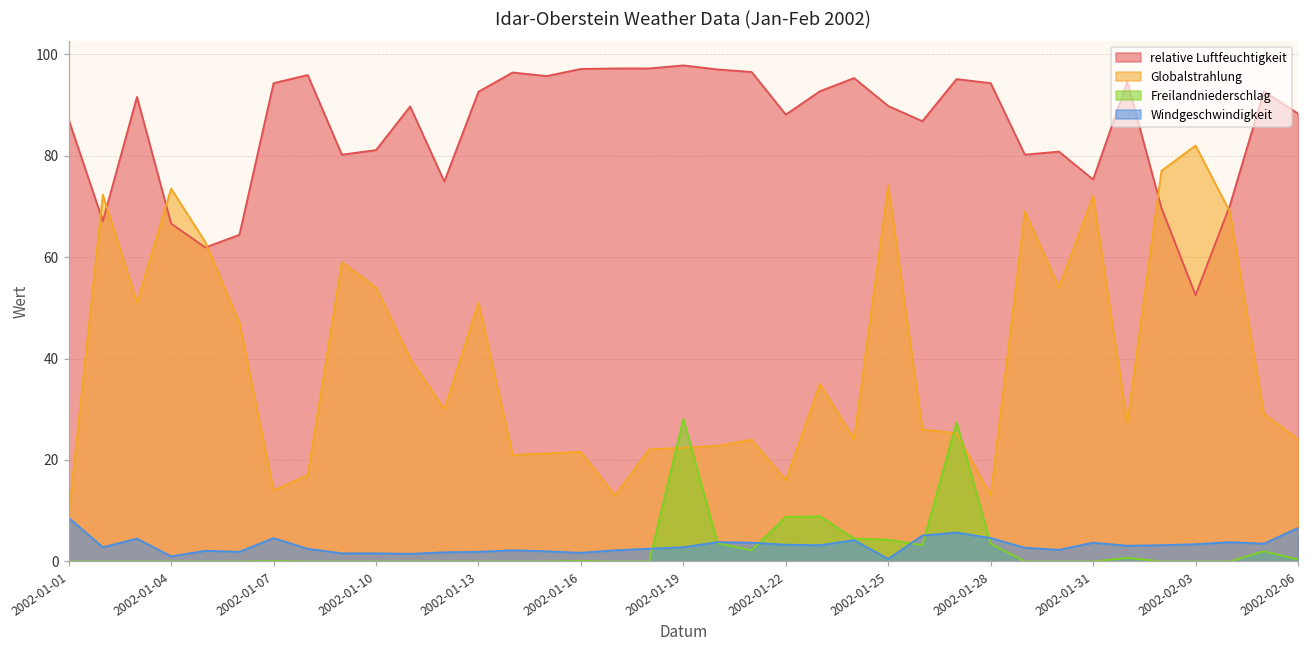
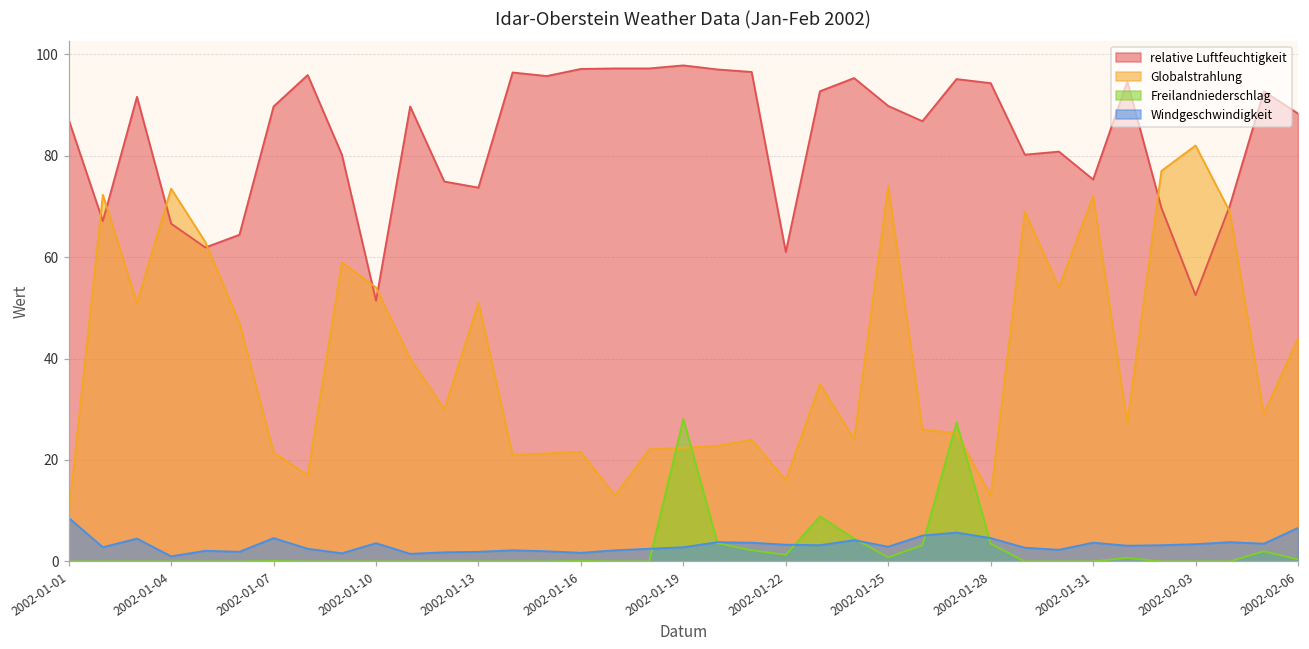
  {
    "relative Luftfeuchtigkeit": {
      "2002-01-01": 87,
      "2002-01-04": 67,
-     "2002-01-07": 94,
-     "2002-01-10": 81,
-     "2002-01-13": 93,
+     "2002-01-07": 90,
+     "2002-01-10": 51,
+     "2002-01-13": 74,
      "2002-01-16": 97,
      "2002-01-19": 98,
-     "2002-01-22": 88,
+     "2002-01-22": 61,
      "2002-01-25": 90,
      "2002-01-28": 94,
      "2002-01-31": 75,
      "2002-02-03": 53,
      "2002-02-06": 88
    },
    "Globalstrahlung": {
      "2002-01-01": 9,
      "2002-01-04": 74,
-     "2002-01-07": 14,
+     "2002-01-07": 22,
      "2002-01-10": 54,
      "2002-01-13": 51,
      "2002-01-16": 22,
      "2002-01-19": 22,
      "2002-01-22": 16,
      "2002-01-25": 74,
      "2002-01-28": 13,
      "2002-01-31": 72,
      "2002-02-03": 82,
-     "2002-02-06": 24
+     "2002-02-06": 44
    },
    "Freilandniederschlag": {
      "2002-01-01": 0,
      "2002-01-04": 0,
      "2002-01-07": 0,
      "2002-01-10": 0,
      "2002-01-13": 0,
      "2002-01-16": 0,
      "2002-01-19": 28,
-     "2002-01-22": 9,
-     "2002-01-25": 4,
+     "2002-01-22": 1,
+     "2002-01-25": 1,
      "2002-01-28": 4,
      "2002-01-31": 0,
      "2002-02-03": 0,
      "2002-02-06": 0
    },
    "Windgeschwindigkeit": {
      "2002-01-01": 9,
      "2002-01-04": 1,
      "2002-01-07": 5,
-     "2002-01-10": 2,
+     "2002-01-10": 4,
      "2002-01-13": 2,
      "2002-01-16": 2,
      "2002-01-19": 3,
      "2002-01-22": 3,
-     "2002-01-25": 1,
+     "2002-01-25": 3,
      "2002-01-28": 5,
      "2002-01-31": 4,
      "2002-02-03": 3,
      "2002-02-06": 7
    }
  }
